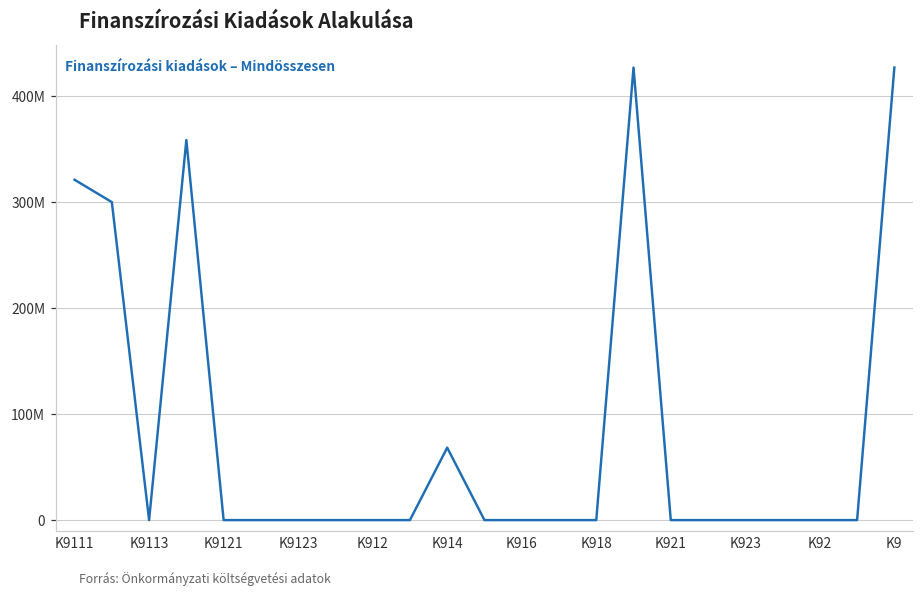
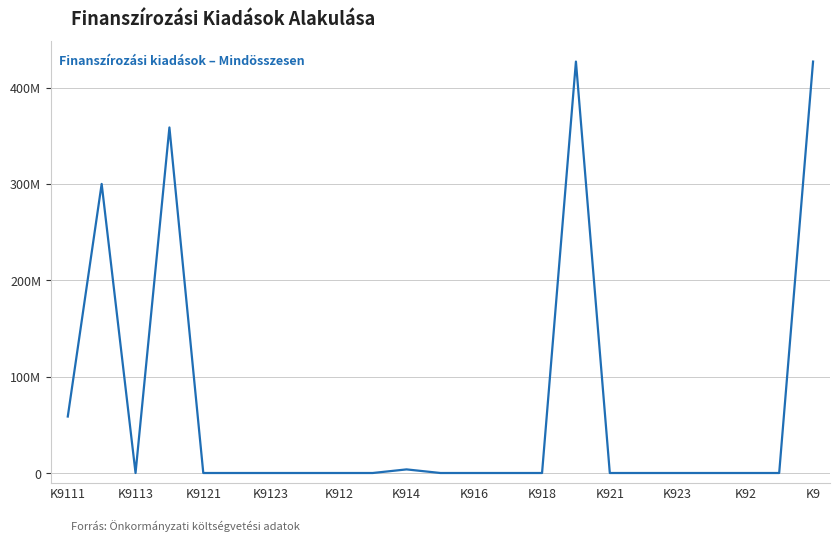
  {
-   "K9111": 320000000,
+   "K9111": 60000000,
    "K9113": 0,
    "K9121": 0,
    "K9123": 0,
    "K912": 0,
-   "K914": 70000000,
+   "K914": 0,
    "K916": 0,
    "K918": 0,
    "K921": 0,
    "K923": 0,
    "K92": 0,
    "K9": 430000000
  }
